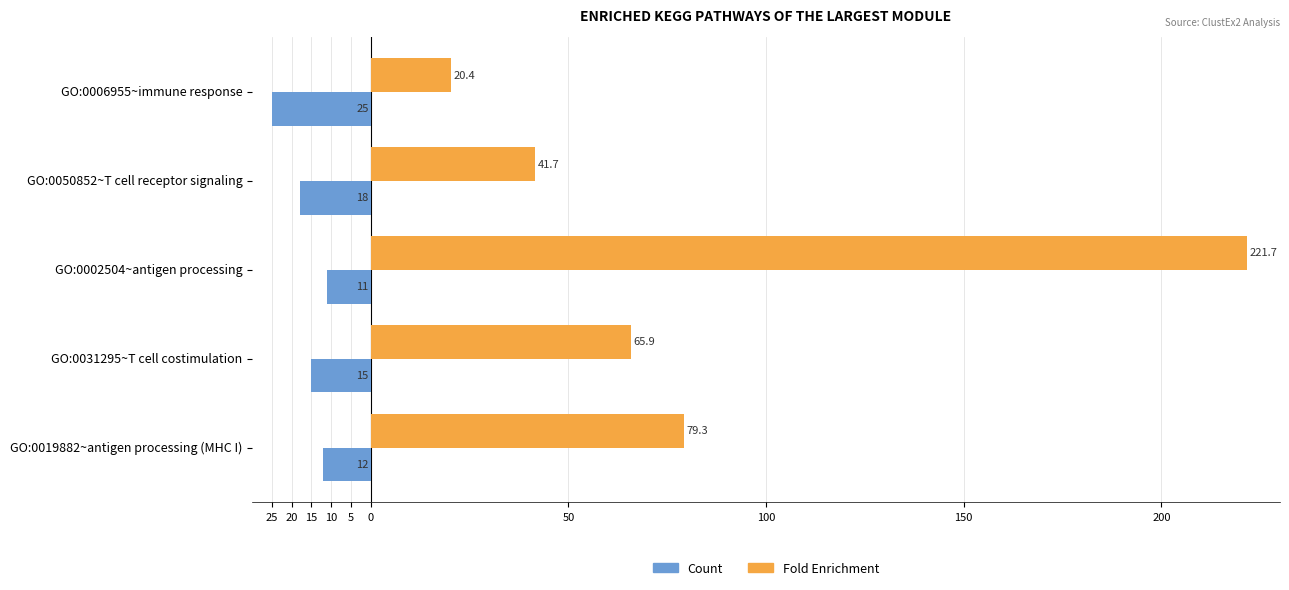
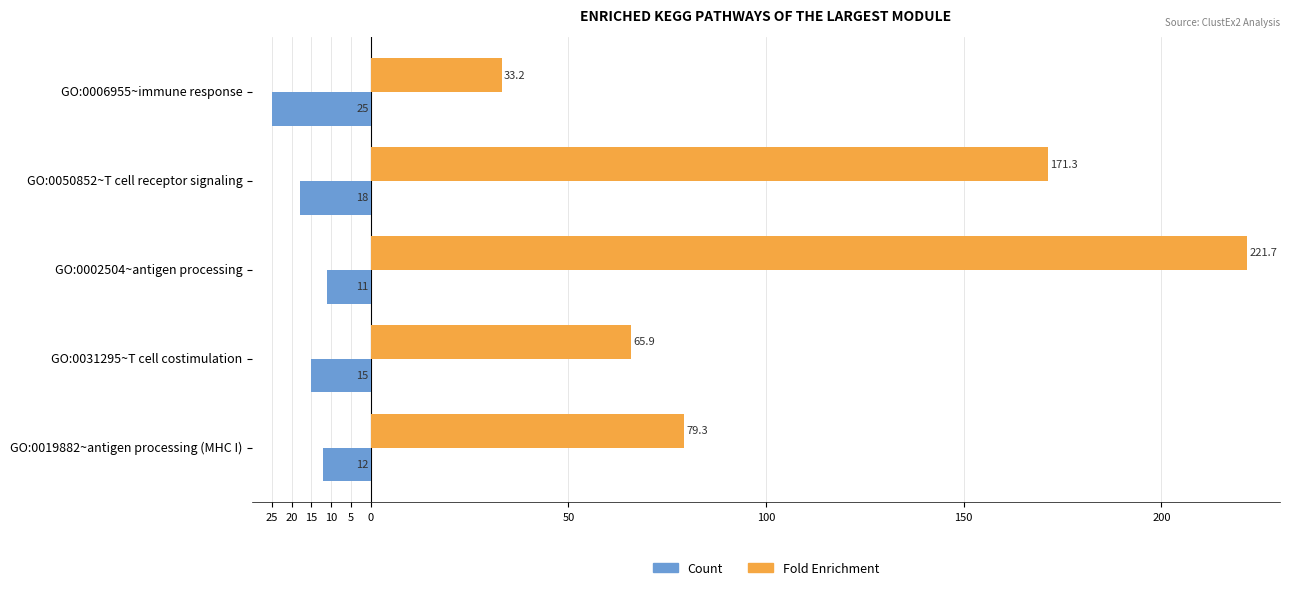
  {
    "Fold Enrichment": {
-     "GO:0006955~immune response": 20.4,
-     "GO:0050852~T cell receptor signaling": 41.7,
+     "GO:0006955~immune response": 33.2,
+     "GO:0050852~T cell receptor signaling": 171.3,
      "GO:0002504~antigen processing": 221.7,
      "GO:0031295~T cell costimulation": 65.9,
      "GO:0019882~antigen processing (MHC I)": 79.3
    }
  }
